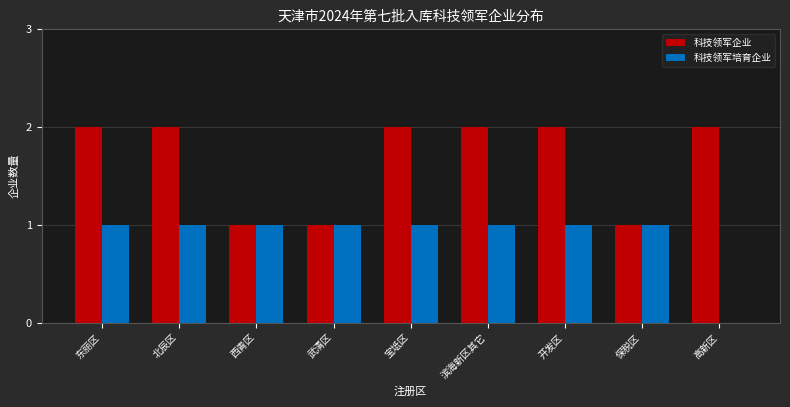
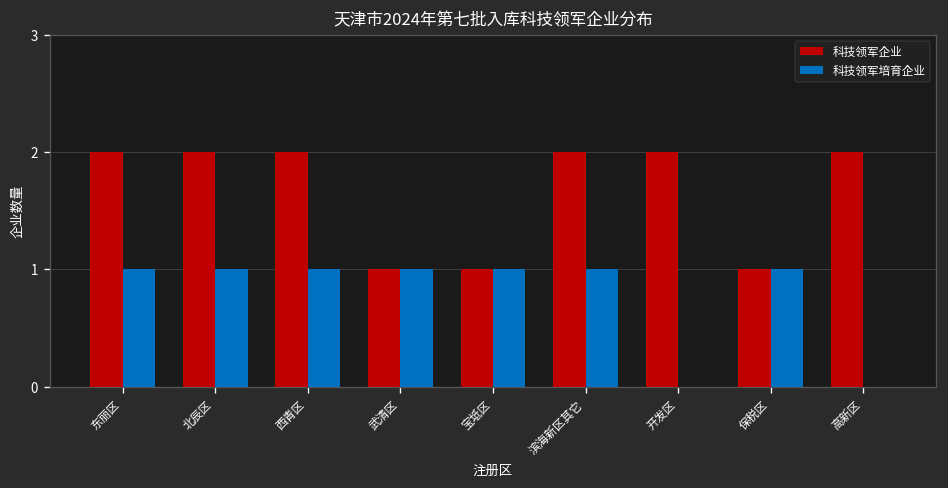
  {
    "科技领军企业": {
      "东丽区": 2,
      "北辰区": 2,
-     "西青区": 1,
+     "西青区": 2,
      "武清区": 1,
-     "宝坻区": 2,
+     "宝坻区": 1,
      "滨海新区其它": 2,
      "开发区": 2,
      "保税区": 1,
      "高新区": 2
    },
    "科技领军培育企业": {
      "东丽区": 1,
      "北辰区": 1,
      "西青区": 1,
      "武清区": 1,
      "宝坻区": 1,
      "滨海新区其它": 1,
-     "开发区": 1,
+     "开发区": 0,
      "保税区": 1,
      "高新区": 0
    }
  }
